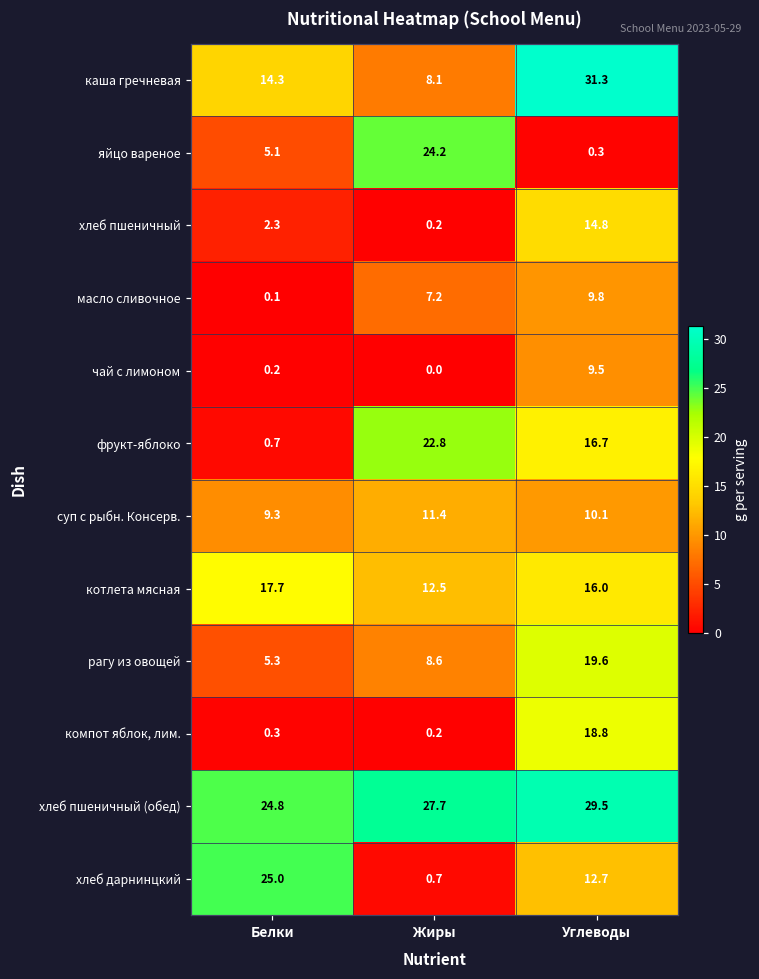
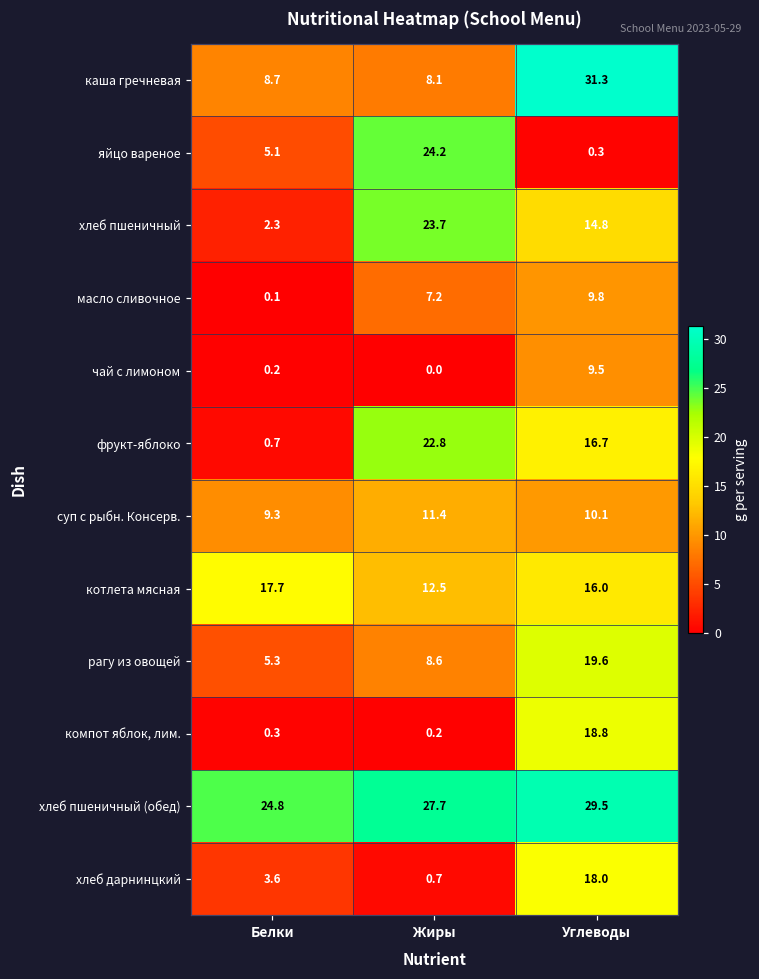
  {
    "каша гречневая": {
-     "Белки": 14.3,
+     "Белки": 8.7,
      "Жиры": 8.1,
      "Углеводы": 31.3
    },
    "яйцо вареное": {
      "Белки": 5.1,
      "Жиры": 24.2,
      "Углеводы": 0.3
    },
    "хлеб пшеничный": {
      "Белки": 2.3,
-     "Жиры": 0.2,
+     "Жиры": 23.7,
      "Углеводы": 14.8
    },
    "масло сливочное": {
      "Белки": 0.1,
      "Жиры": 7.2,
      "Углеводы": 9.8
    },
    "чай с лимоном": {
      "Белки": 0.2,
      "Жиры": 0.0,
      "Углеводы": 9.5
    },
    "фрукт-яблоко": {
      "Белки": 0.7,
      "Жиры": 22.8,
      "Углеводы": 16.7
    },
    "суп с рыбн. Консерв.": {
      "Белки": 9.3,
      "Жиры": 11.4,
      "Углеводы": 10.1
    },
    "котлета мясная": {
      "Белки": 17.7,
      "Жиры": 12.5,
      "Углеводы": 16.0
    },
    "рагу из овощей": {
      "Белки": 5.3,
      "Жиры": 8.6,
      "Углеводы": 19.6
    },
    "компот яблок, лим.": {
      "Белки": 0.3,
      "Жиры": 0.2,
      "Углеводы": 18.8
    },
    "хлеб пшеничный (обед)": {
      "Белки": 24.8,
      "Жиры": 27.7,
      "Углеводы": 29.5
    },
    "хлеб дарнинцкий": {
-     "Белки": 25.0,
+     "Белки": 3.6,
      "Жиры": 0.7,
-     "Углеводы": 12.7
+     "Углеводы": 18.0
    }
  }
